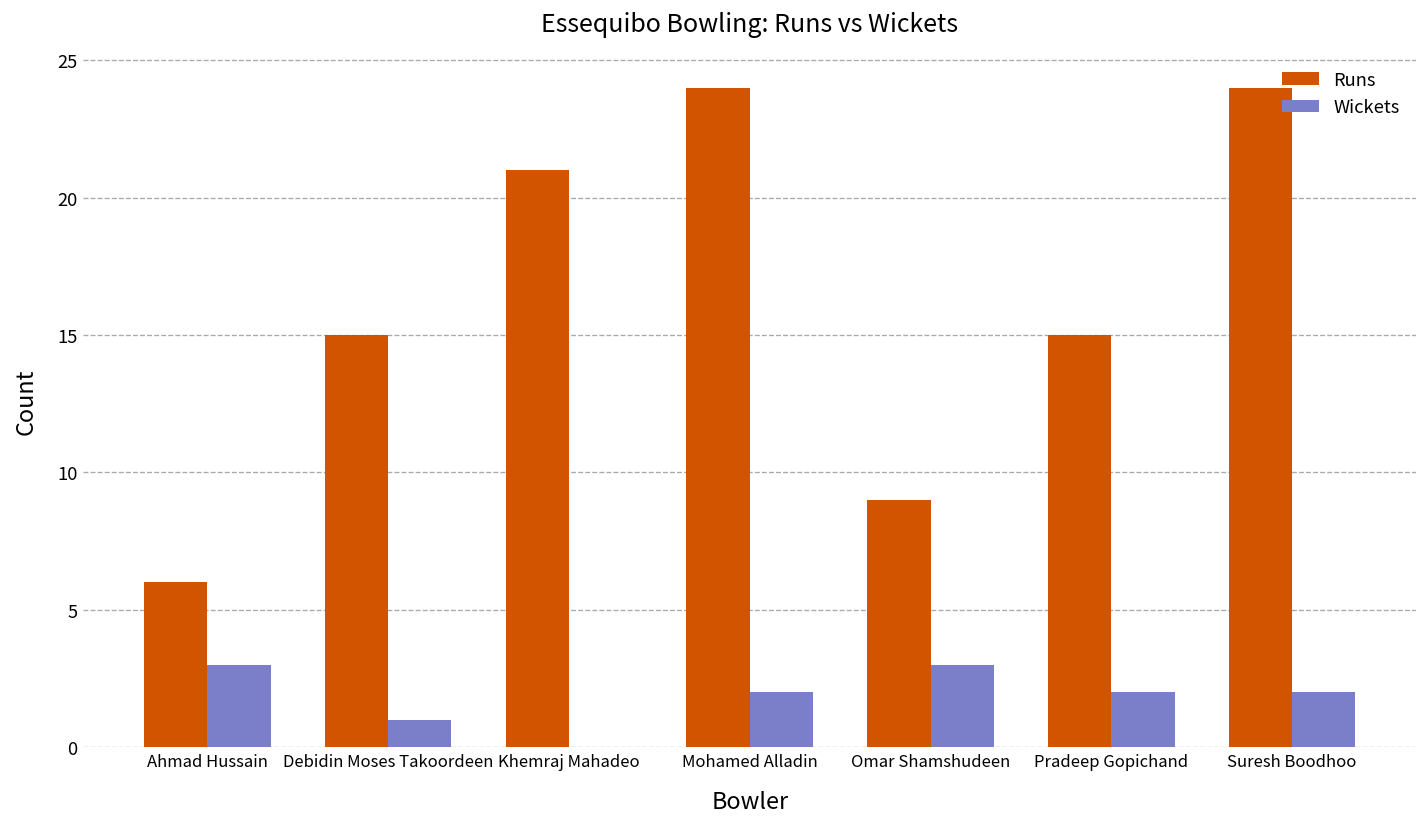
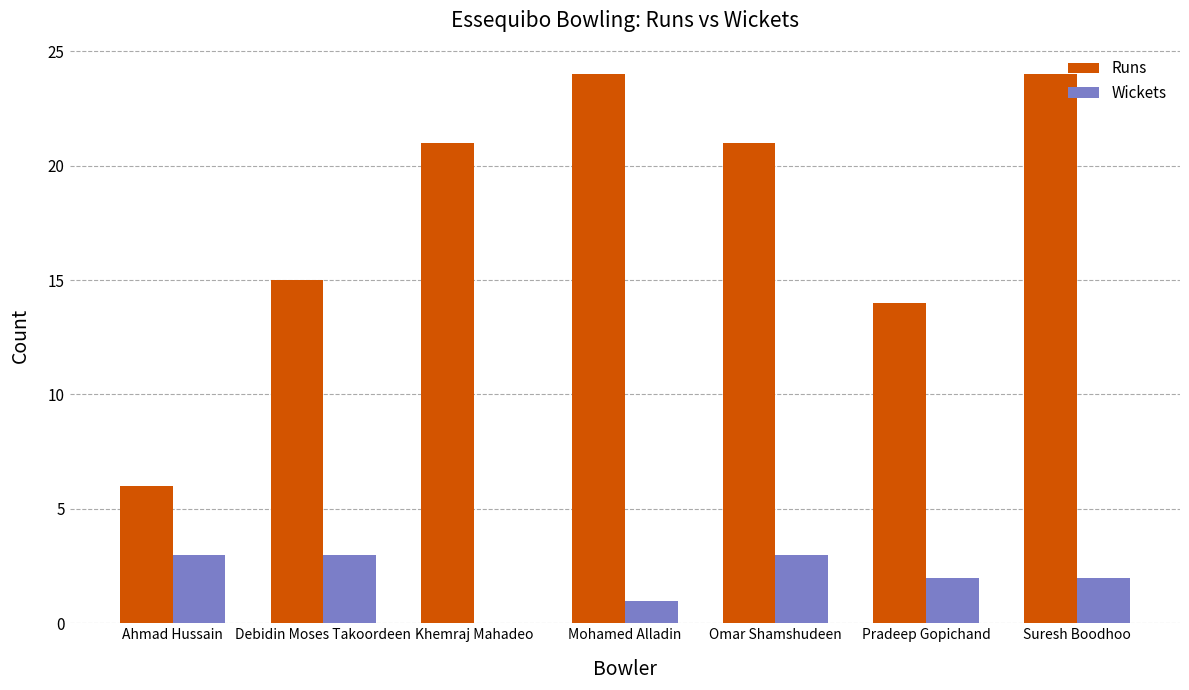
  {
    "Runs": {
      "Ahmad Hussain": 6,
      "Debidin Moses Takoordeen": 15,
      "Khemraj Mahadeo": 21,
      "Mohamed Alladin": 24,
-     "Omar Shamshudeen": 9,
-     "Pradeep Gopichand": 15,
+     "Omar Shamshudeen": 21,
+     "Pradeep Gopichand": 14,
      "Suresh Boodhoo": 24
    },
    "Wickets": {
      "Ahmad Hussain": 3,
-     "Debidin Moses Takoordeen": 1,
+     "Debidin Moses Takoordeen": 3,
      "Khemraj Mahadeo": 0,
-     "Mohamed Alladin": 2,
+     "Mohamed Alladin": 1,
      "Omar Shamshudeen": 3,
      "Pradeep Gopichand": 2,
      "Suresh Boodhoo": 2
    }
  }
